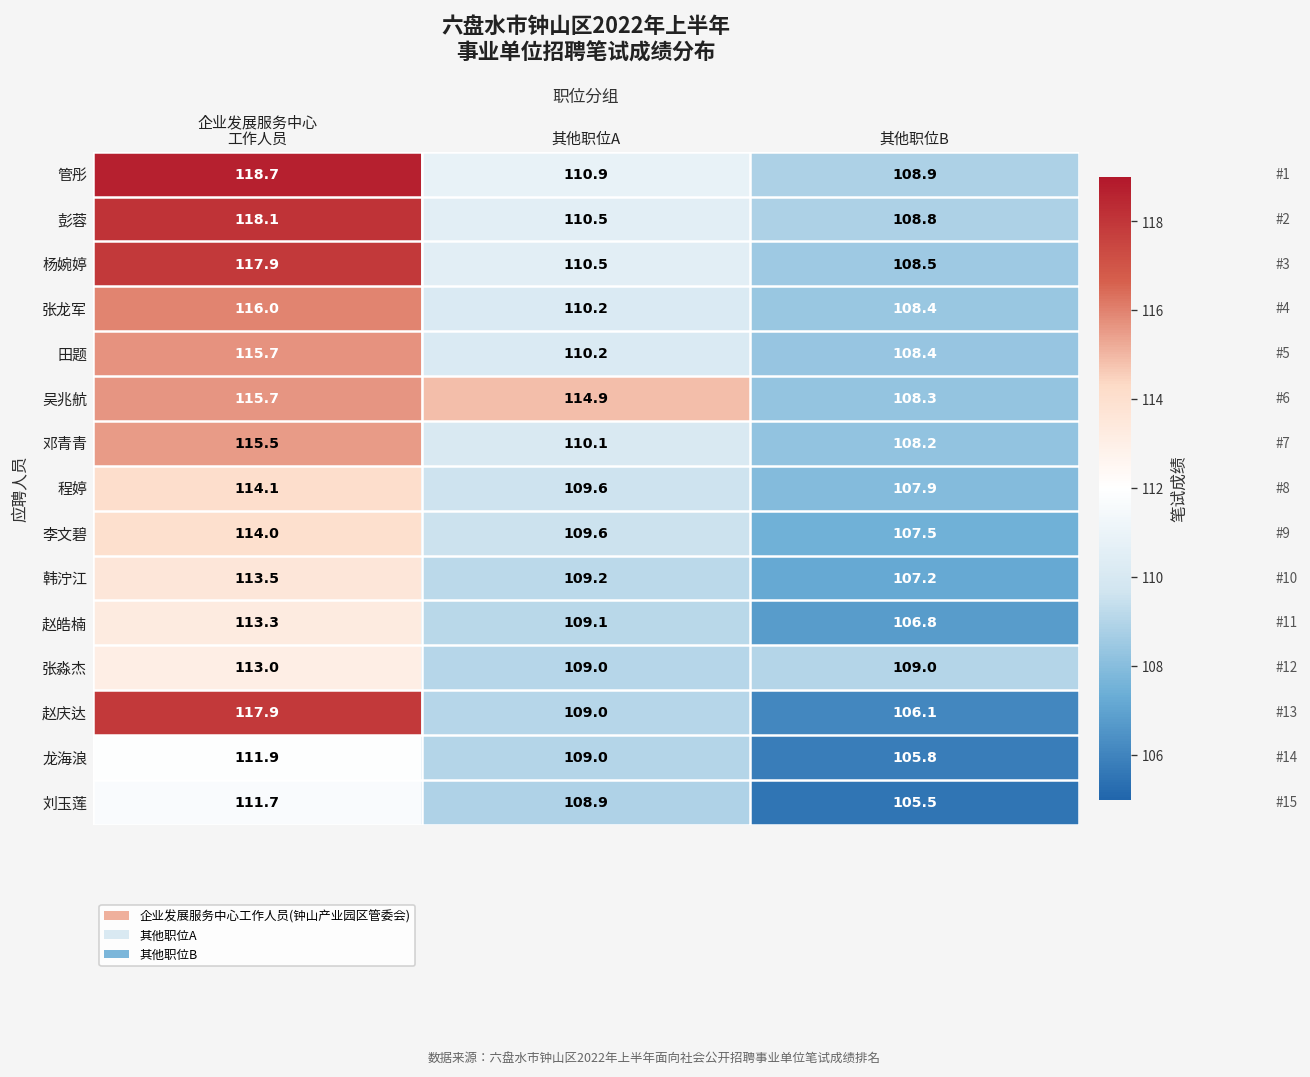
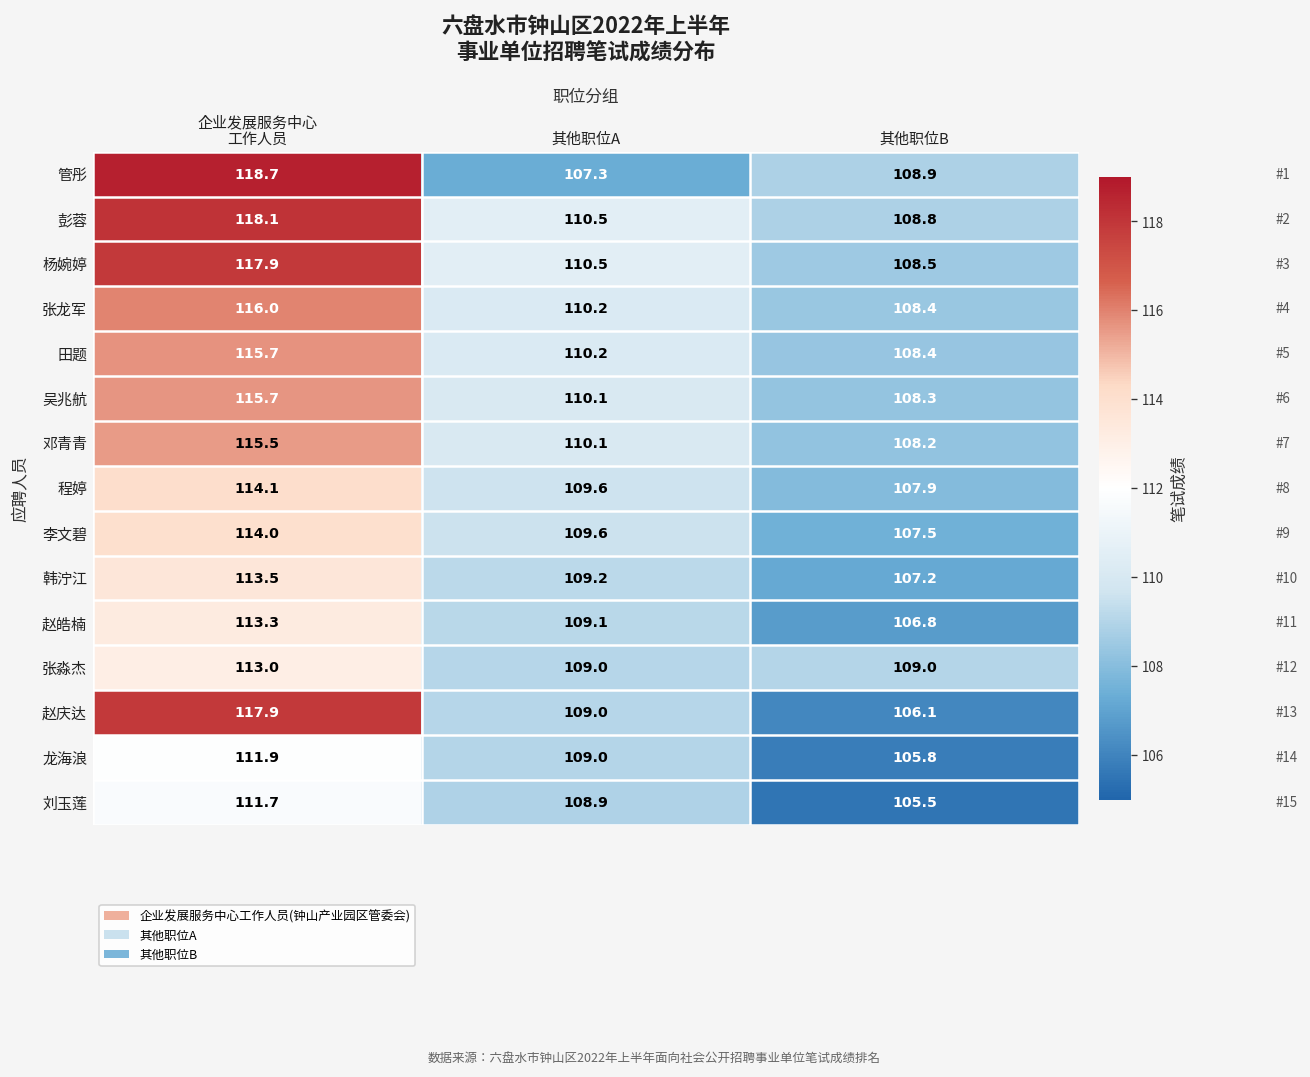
  {
    "管彤": {
      "企业发展服务中心 工作人员": 118.7,
-     "其他职位A": 110.9,
+     "其他职位A": 107.3,
      "其他职位B": 108.9
    },
    "彭蓉": {
      "企业发展服务中心 工作人员": 118.1,
      "其他职位A": 110.5,
      "其他职位B": 108.8
    },
    "杨婉婷": {
      "企业发展服务中心 工作人员": 117.9,
      "其他职位A": 110.5,
      "其他职位B": 108.5
    },
    "张龙军": {
      "企业发展服务中心 工作人员": 116.0,
      "其他职位A": 110.2,
      "其他职位B": 108.4
    },
    "田题": {
      "企业发展服务中心 工作人员": 115.7,
      "其他职位A": 110.2,
      "其他职位B": 108.4
    },
    "吴兆航": {
      "企业发展服务中心 工作人员": 115.7,
-     "其他职位A": 114.9,
+     "其他职位A": 110.1,
      "其他职位B": 108.3
    },
    "邓青青": {
      "企业发展服务中心 工作人员": 115.5,
      "其他职位A": 110.1,
      "其他职位B": 108.2
    },
    "程婷": {
      "企业发展服务中心 工作人员": 114.1,
      "其他职位A": 109.6,
      "其他职位B": 107.9
    },
    "李文碧": {
      "企业发展服务中心 工作人员": 114.0,
      "其他职位A": 109.6,
      "其他职位B": 107.5
    },
    "韩泞江": {
      "企业发展服务中心 工作人员": 113.5,
      "其他职位A": 109.2,
      "其他职位B": 107.2
    },
    "赵皓楠": {
      "企业发展服务中心 工作人员": 113.3,
      "其他职位A": 109.1,
      "其他职位B": 106.8
    },
    "张淼杰": {
      "企业发展服务中心 工作人员": 113.0,
      "其他职位A": 109.0,
      "其他职位B": 109.0
    },
    "赵庆达": {
      "企业发展服务中心 工作人员": 117.9,
      "其他职位A": 109.0,
      "其他职位B": 106.1
    },
    "龙海浪": {
      "企业发展服务中心 工作人员": 111.9,
      "其他职位A": 109.0,
      "其他职位B": 105.8
    },
    "刘玉莲": {
      "企业发展服务中心 工作人员": 111.7,
      "其他职位A": 108.9,
      "其他职位B": 105.5
    }
  }
